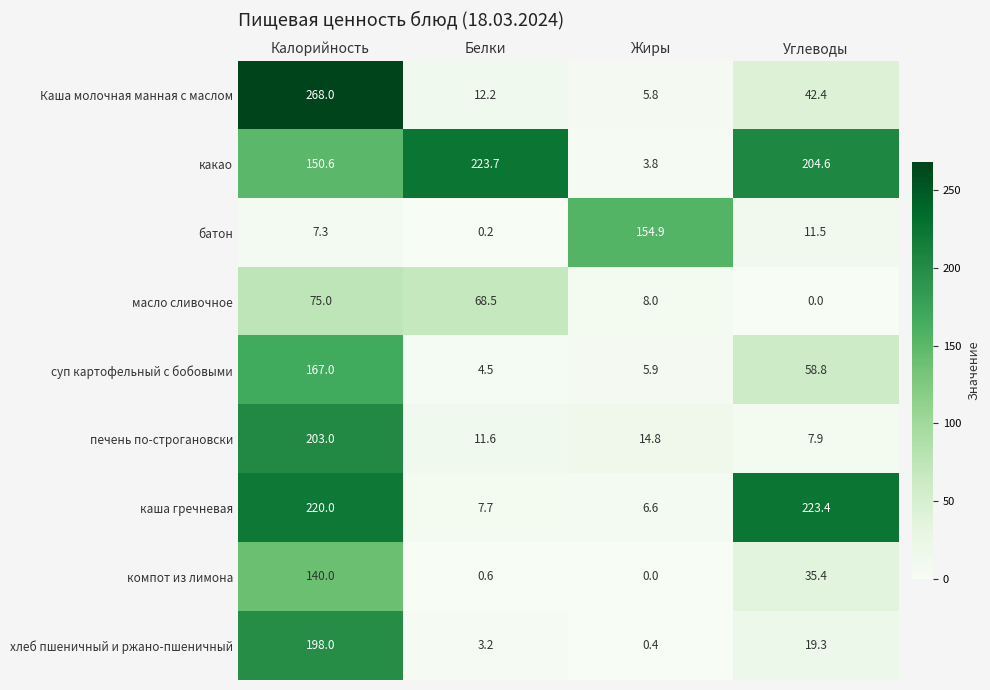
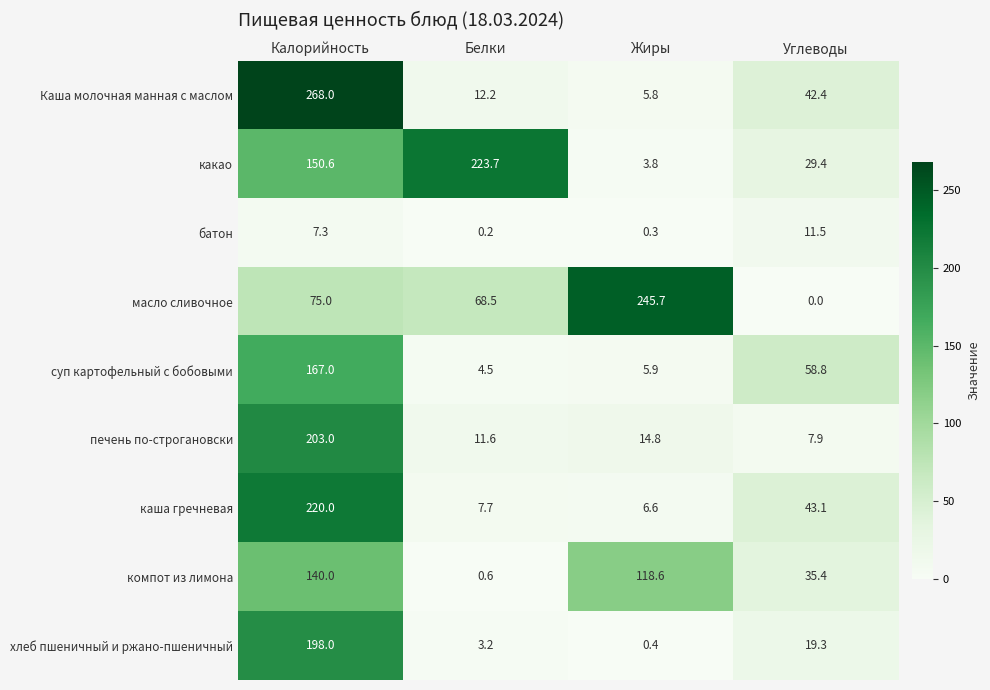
  {
    "Каша молочная манная c маслом": {
      "Калорийность": 268.0,
      "Белки": 12.2,
      "Жиры": 5.8,
      "Углеводы": 42.4
    },
    "какао": {
      "Калорийность": 150.6,
      "Белки": 223.7,
      "Жиры": 3.8,
-     "Углеводы": 204.6
+     "Углеводы": 29.4
    },
    "батон": {
      "Калорийность": 7.3,
      "Белки": 0.2,
-     "Жиры": 154.9,
+     "Жиры": 0.3,
      "Углеводы": 11.5
    },
    "масло сливочное": {
      "Калорийность": 75.0,
      "Белки": 68.5,
-     "Жиры": 8.0,
+     "Жиры": 245.7,
      "Углеводы": 0.0
    },
    "суп картофельный с бобовыми": {
      "Калорийность": 167.0,
      "Белки": 4.5,
      "Жиры": 5.9,
      "Углеводы": 58.8
    },
    "печень по-строгановски": {
      "Калорийность": 203.0,
      "Белки": 11.6,
      "Жиры": 14.8,
      "Углеводы": 7.9
    },
    "каша гречневая": {
      "Калорийность": 220.0,
      "Белки": 7.7,
      "Жиры": 6.6,
-     "Углеводы": 223.4
+     "Углеводы": 43.1
    },
    "компот из лимона": {
      "Калорийность": 140.0,
      "Белки": 0.6,
-     "Жиры": 0.0,
+     "Жиры": 118.6,
      "Углеводы": 35.4
    },
    "хлеб пшеничный и ржано-пшеничный": {
      "Калорийность": 198.0,
      "Белки": 3.2,
      "Жиры": 0.4,
      "Углеводы": 19.3
    }
  }
